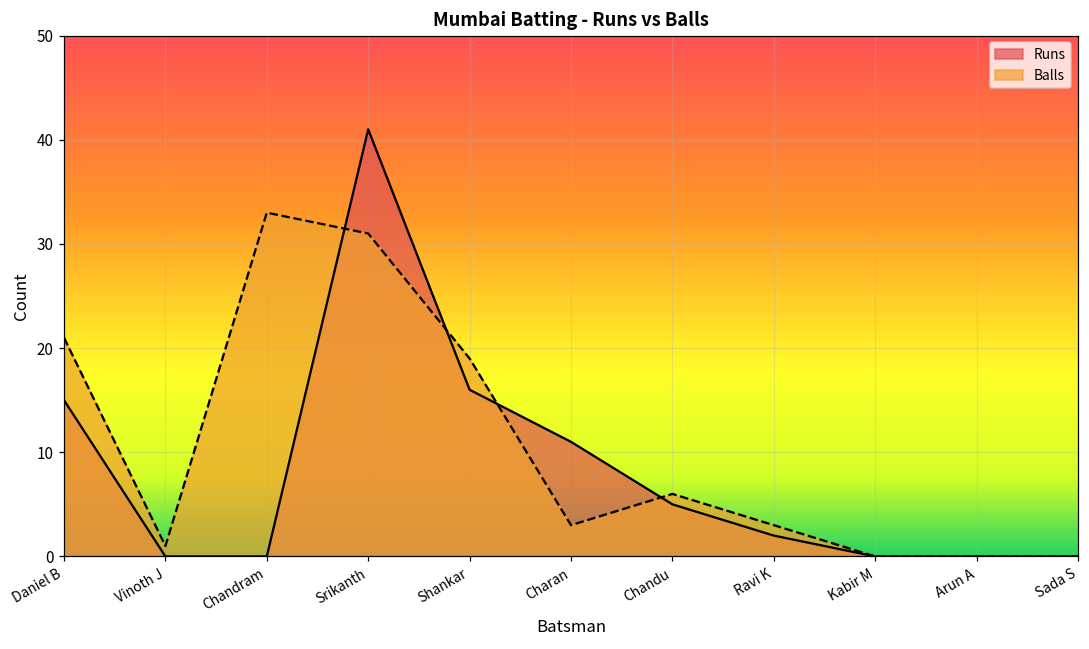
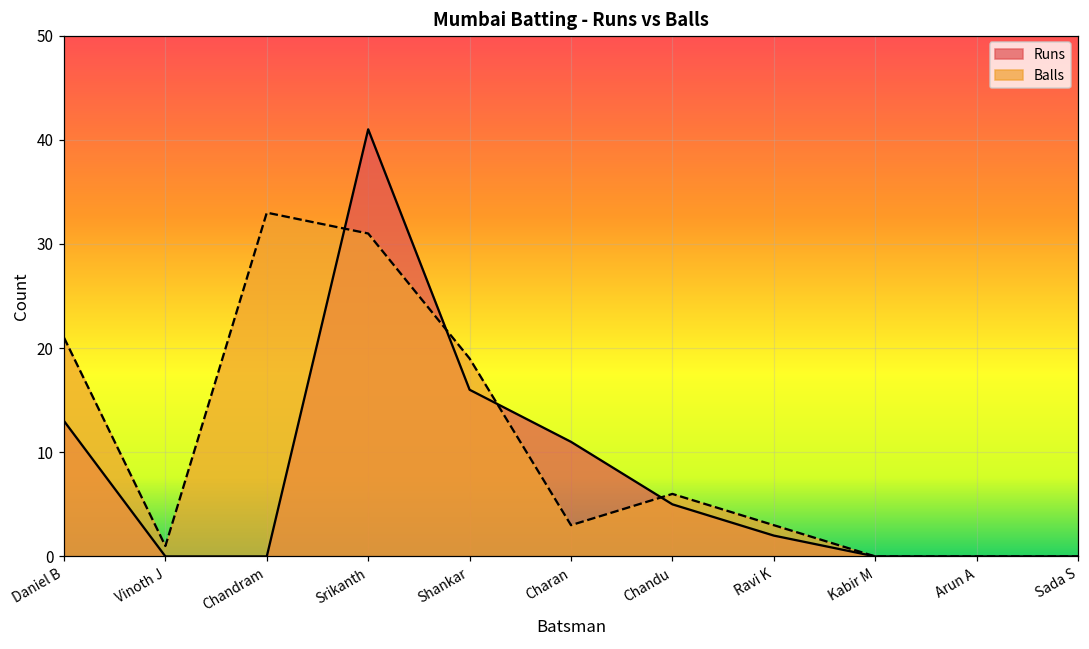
  {
    "Runs": {
-     "Daniel B": 15,
+     "Daniel B": 13,
      "Vinoth J": 0,
      "Chandram": 0,
      "Srikanth": 41,
      "Shankar": 16,
      "Charan": 11,
      "Chandu": 5,
      "Ravi K": 2
    },
    "Balls": {
      "Daniel B": 21,
      "Vinoth J": 1,
      "Chandram": 33,
      "Srikanth": 31,
      "Shankar": 19,
      "Charan": 3,
      "Chandu": 6,
      "Ravi K": 3
    }
  }
